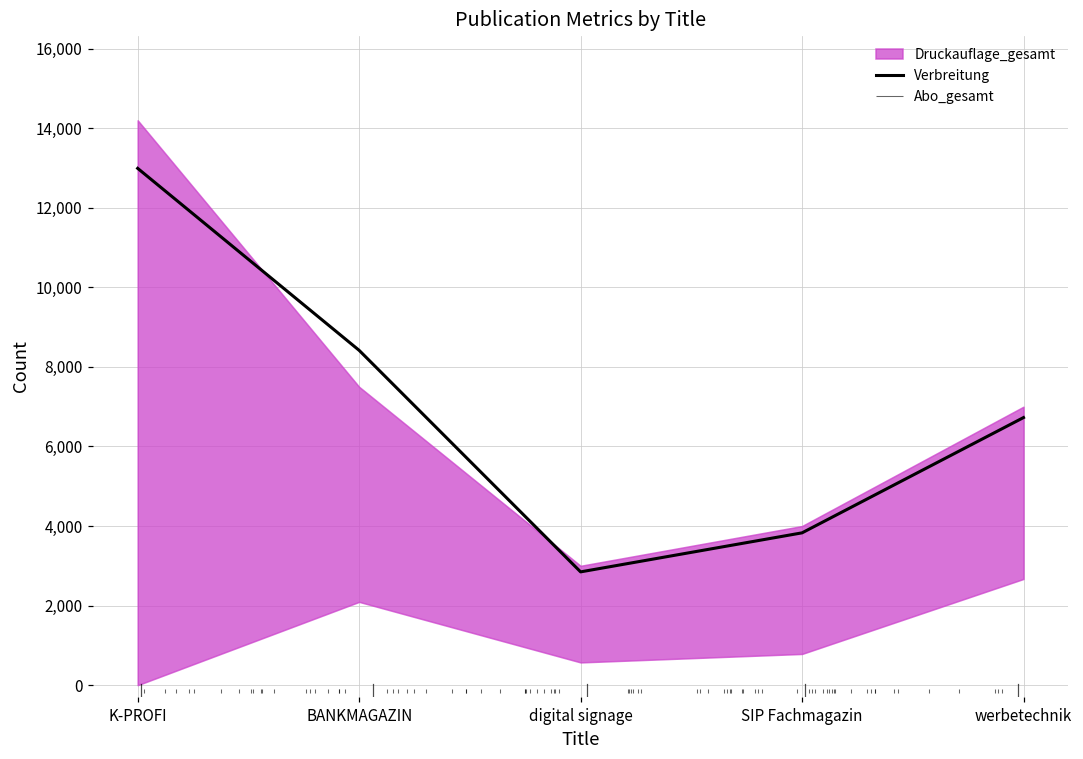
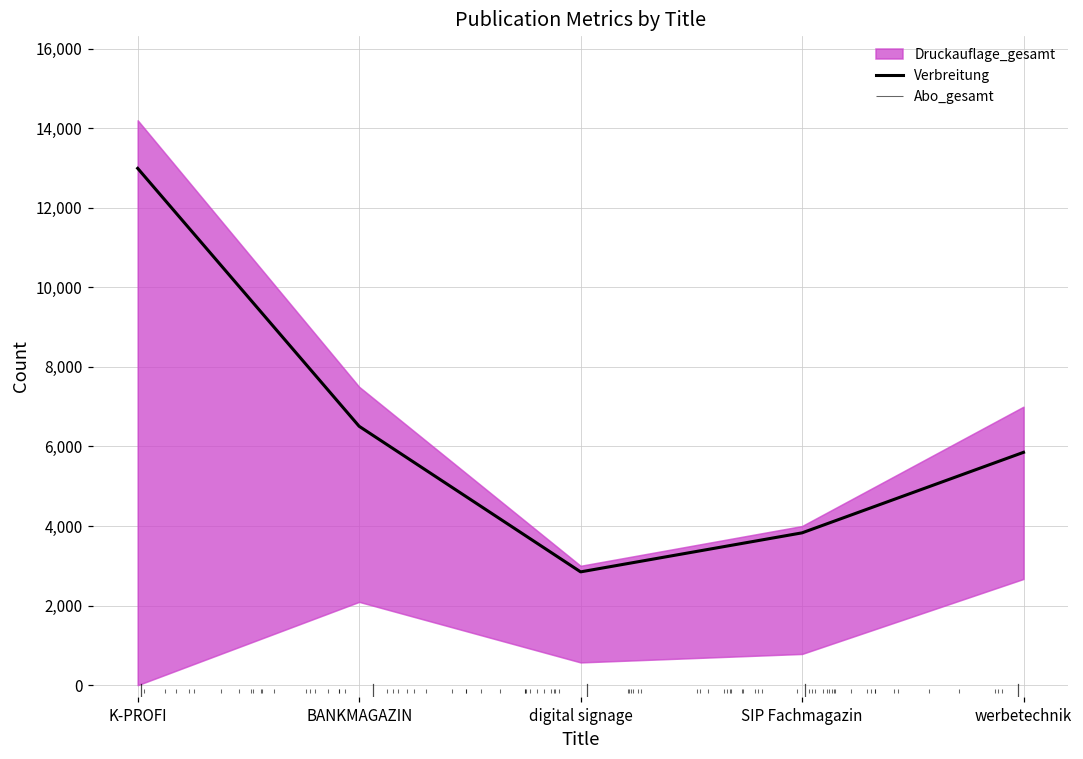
  {
    "Verbreitung": {
      "K-PROFI": "13,000",
-     "BANKMAGAZIN": "8,400",
+     "BANKMAGAZIN": "6,500",
      "digital signage": "2,800",
      "SIP Fachmagazin": "3,800",
-     "werbetechnik": "6,700"
+     "werbetechnik": "5,900"
    }
  }
